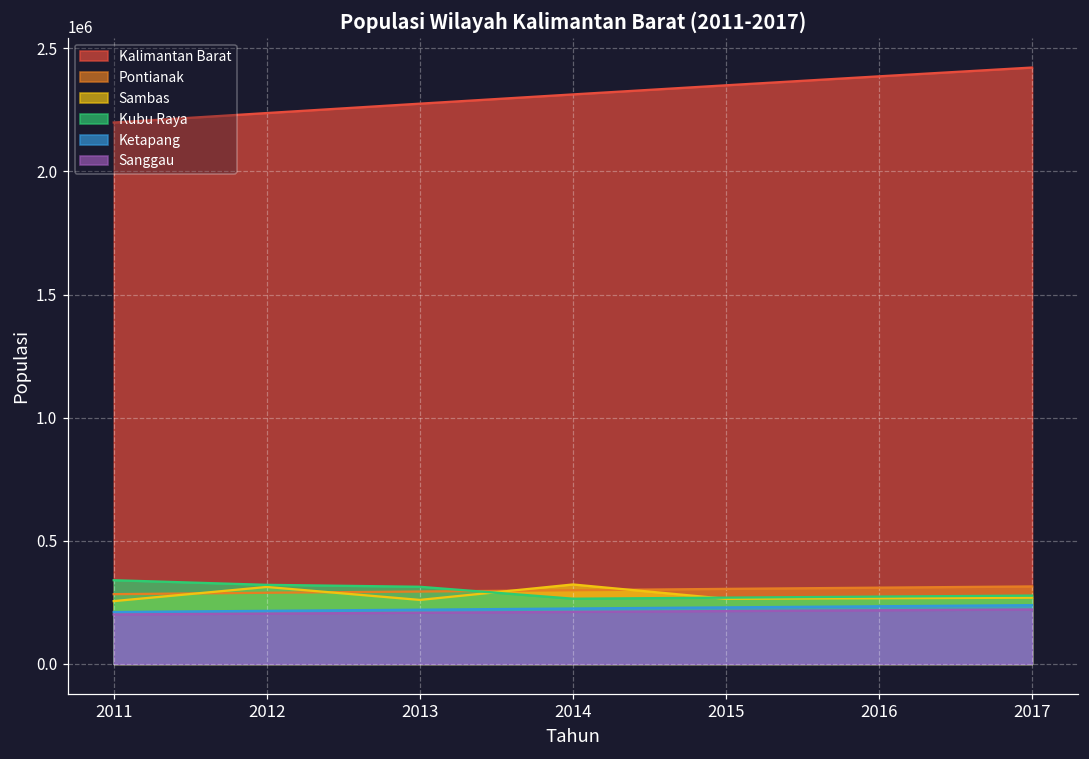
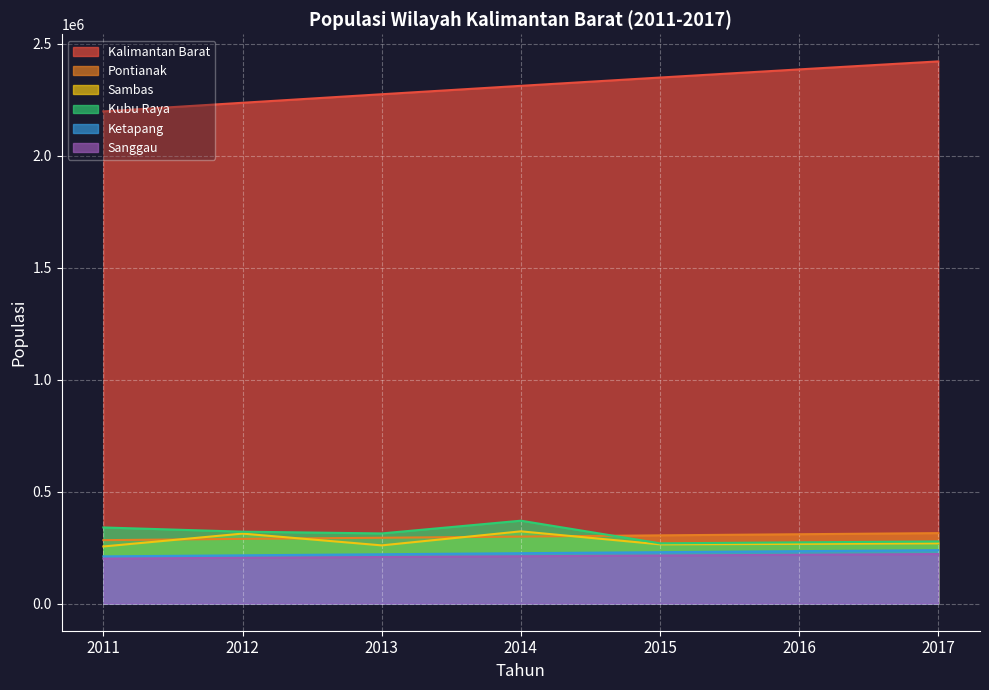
  {
    "Sambas": {
      "2011": 260000,
      "2013": 260000,
      "2014": 320000
    },
    "Kubu Raya": {
      "2011": 340000,
      "2013": 310000,
-     "2014": 270000
+     "2014": 370000
    },
    "Ketapang": {
      "2013": 220000,
      "2014": 230000,
      "2015": 230000,
      "2016": 230000,
      "2017": 240000
    },
    "Sanggau": {
      "2013": 210000,
      "2014": 210000,
      "2015": 210000,
      "2016": 220000,
      "2017": 220000
    }
  }
